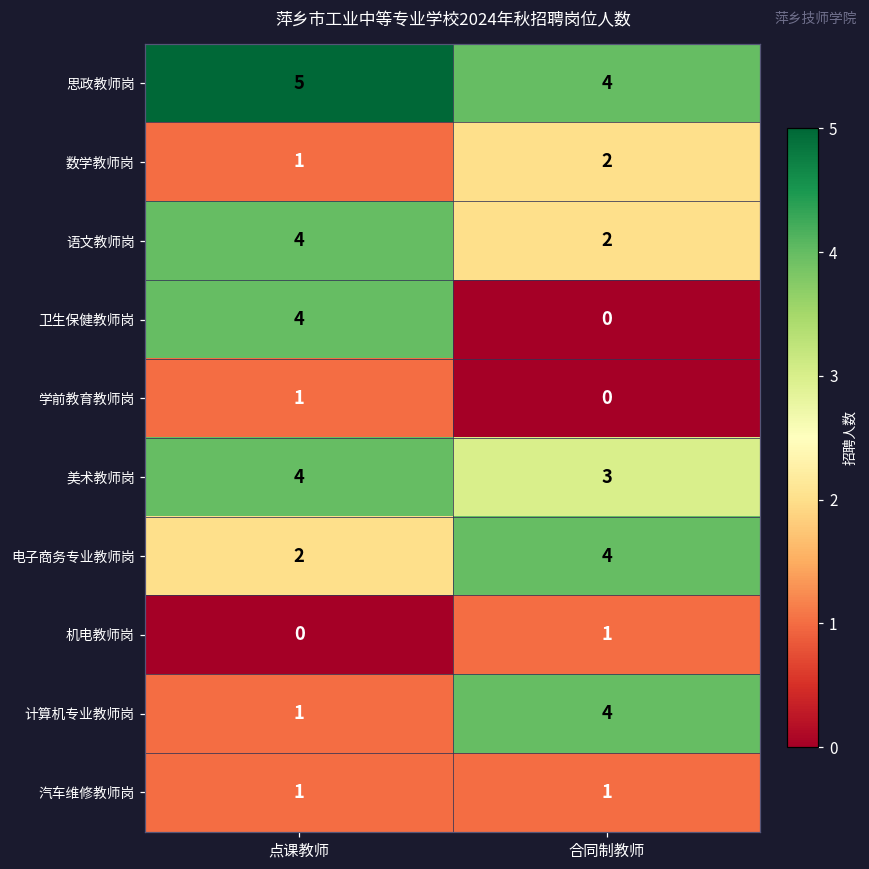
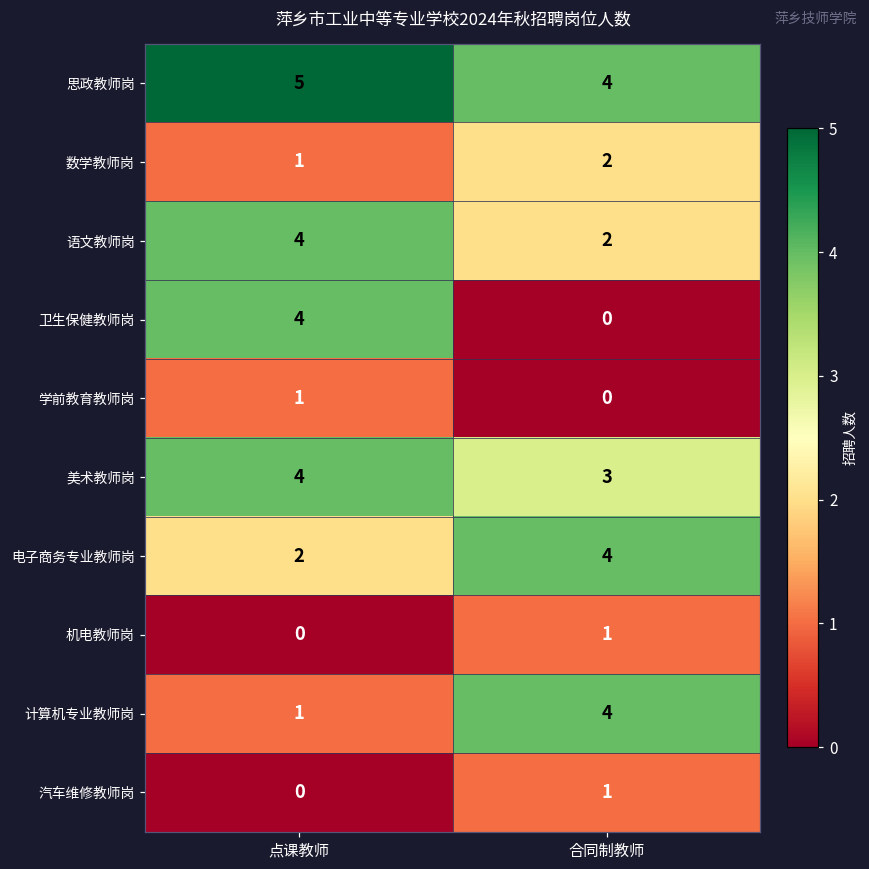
  {
    "思政教师岗": {
      "点课教师": 5,
      "合同制教师": 4
    },
    "数学教师岗": {
      "点课教师": 1,
      "合同制教师": 2
    },
    "语文教师岗": {
      "点课教师": 4,
      "合同制教师": 2
    },
    "卫生保健教师岗": {
      "点课教师": 4,
      "合同制教师": 0
    },
    "学前教育教师岗": {
      "点课教师": 1,
      "合同制教师": 0
    },
    "美术教师岗": {
      "点课教师": 4,
      "合同制教师": 3
    },
    "电子商务专业教师岗": {
      "点课教师": 2,
      "合同制教师": 4
    },
    "机电教师岗": {
      "点课教师": 0,
      "合同制教师": 1
    },
    "计算机专业教师岗": {
      "点课教师": 1,
      "合同制教师": 4
    },
    "汽车维修教师岗": {
-     "点课教师": 1,
+     "点课教师": 0,
      "合同制教师": 1
    }
  }
